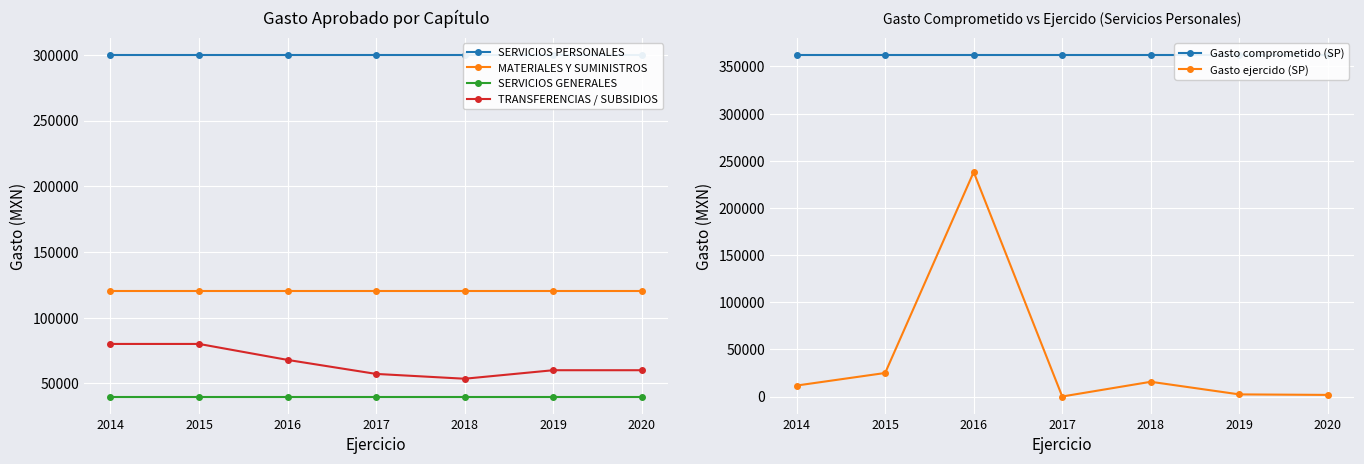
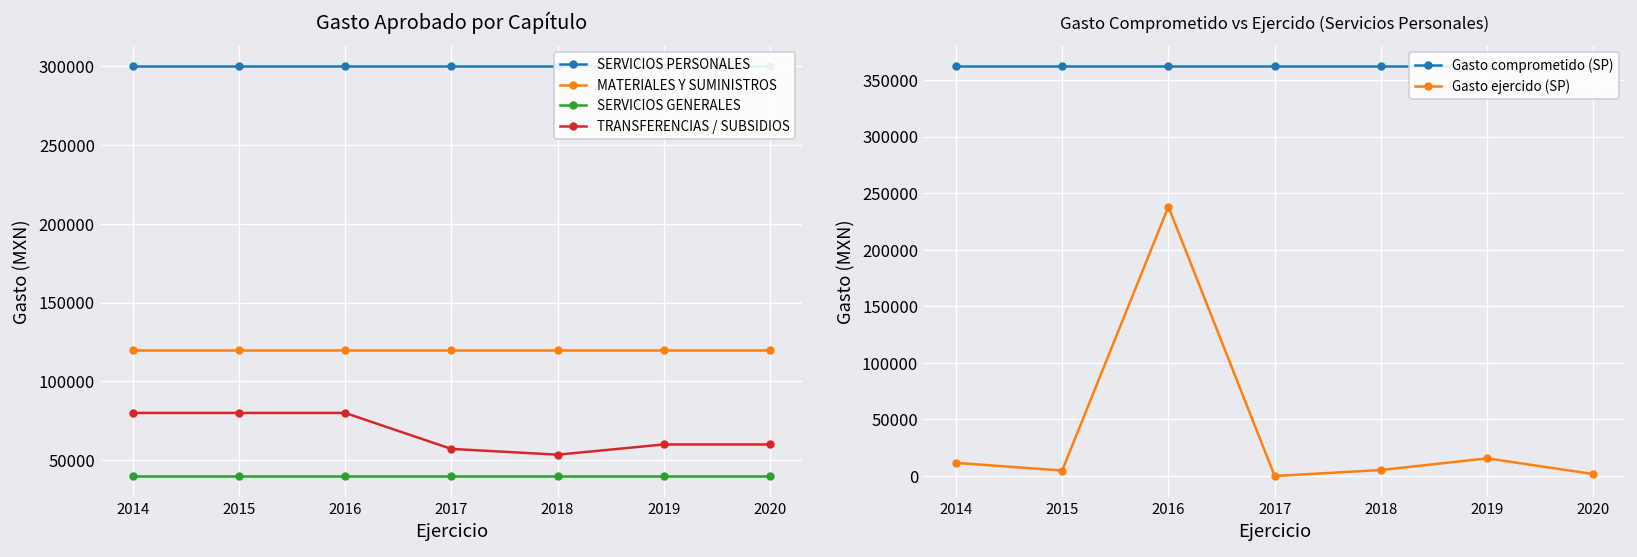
  {
    "Gasto Aprobado por Capítulo": {
      "SERVICIOS PERSONALES": {
        "2014": 300000,
        "2015": 300000,
        "2016": 300000,
        "2017": 300000
      },
      "MATERIALES Y SUMINISTROS": {
        "2014": 120000,
        "2015": 120000,
        "2016": 120000,
        "2017": 120000,
        "2018": 120000,
        "2019": 120000,
        "2020": 120000
      },
      "SERVICIOS GENERALES": {
        "2014": 40000,
        "2015": 40000,
        "2016": 40000,
        "2017": 40000,
        "2018": 40000,
        "2019": 40000,
        "2020": 40000
      },
      "TRANSFERENCIAS / SUBSIDIOS": {
        "2014": 80000,
        "2015": 80000,
-       "2016": 68000,
+       "2016": 80000,
        "2017": 57000,
        "2018": 54000,
        "2019": 60000,
        "2020": 60000
      }
    },
    "Gasto Comprometido vs Ejercido (Servicios Personales)": {
      "Gasto comprometido (SP)": {
        "2014": 360000,
        "2015": 360000,
        "2016": 360000,
        "2017": 360000,
        "2018": 360000
      },
      "Gasto ejercido (SP)": {
        "2014": 10000,
-       "2015": 20000,
+       "2015": 0,
        "2016": 240000,
        "2017": 0,
-       "2018": 20000,
-       "2019": 0,
+       "2018": 10000,
+       "2019": 20000,
        "2020": 0
      }
    }
  }
